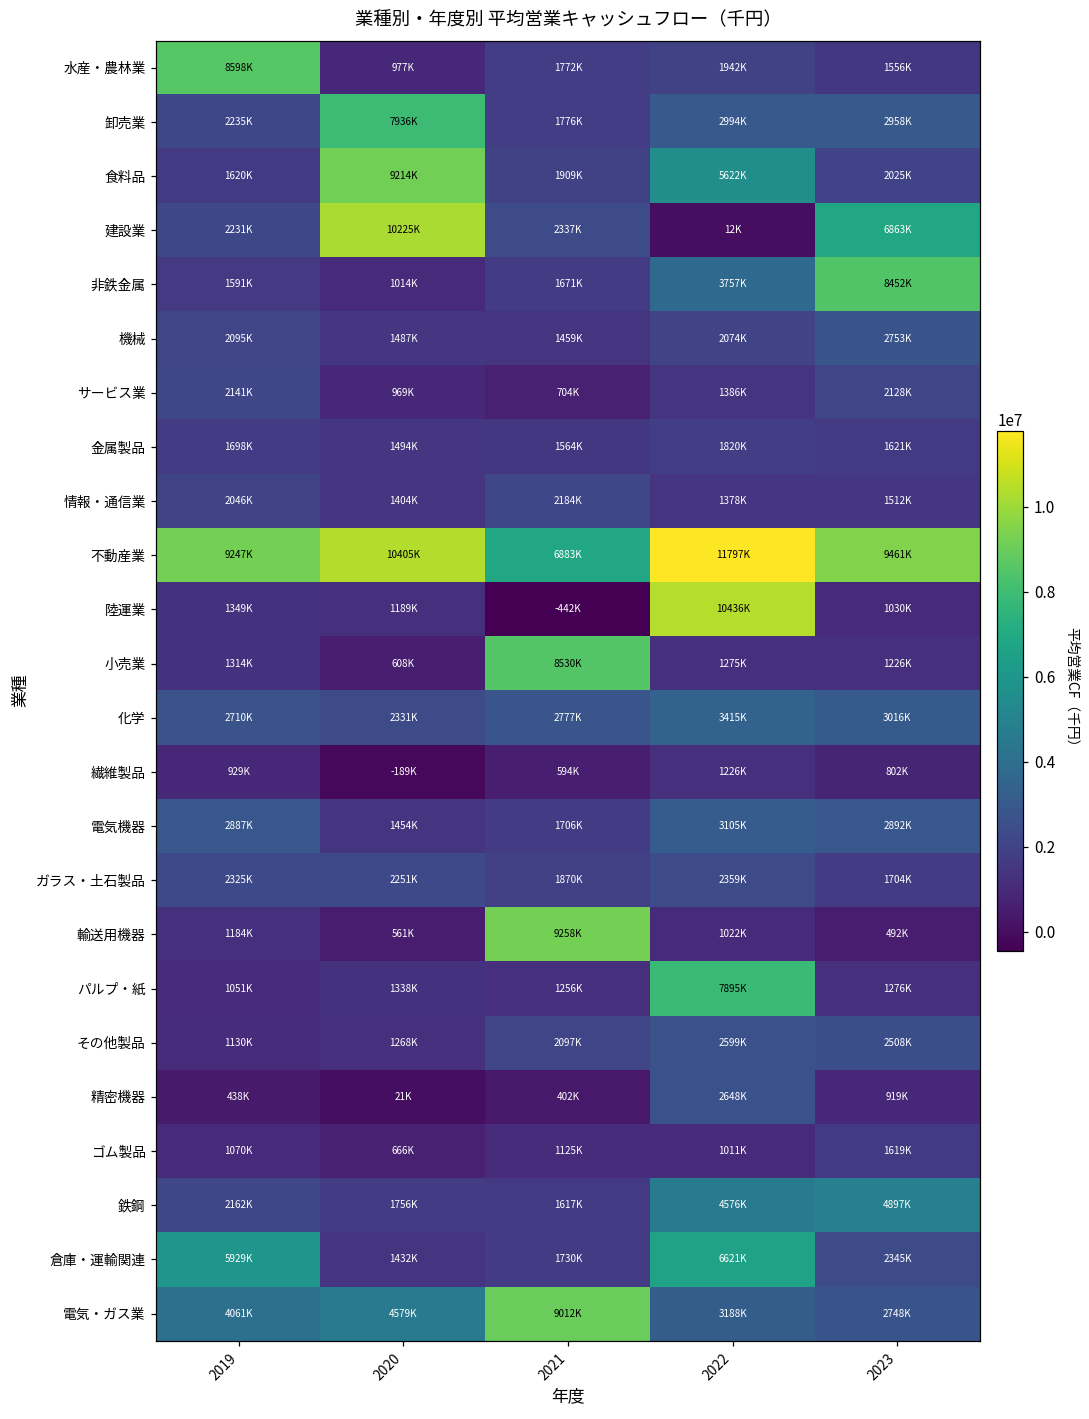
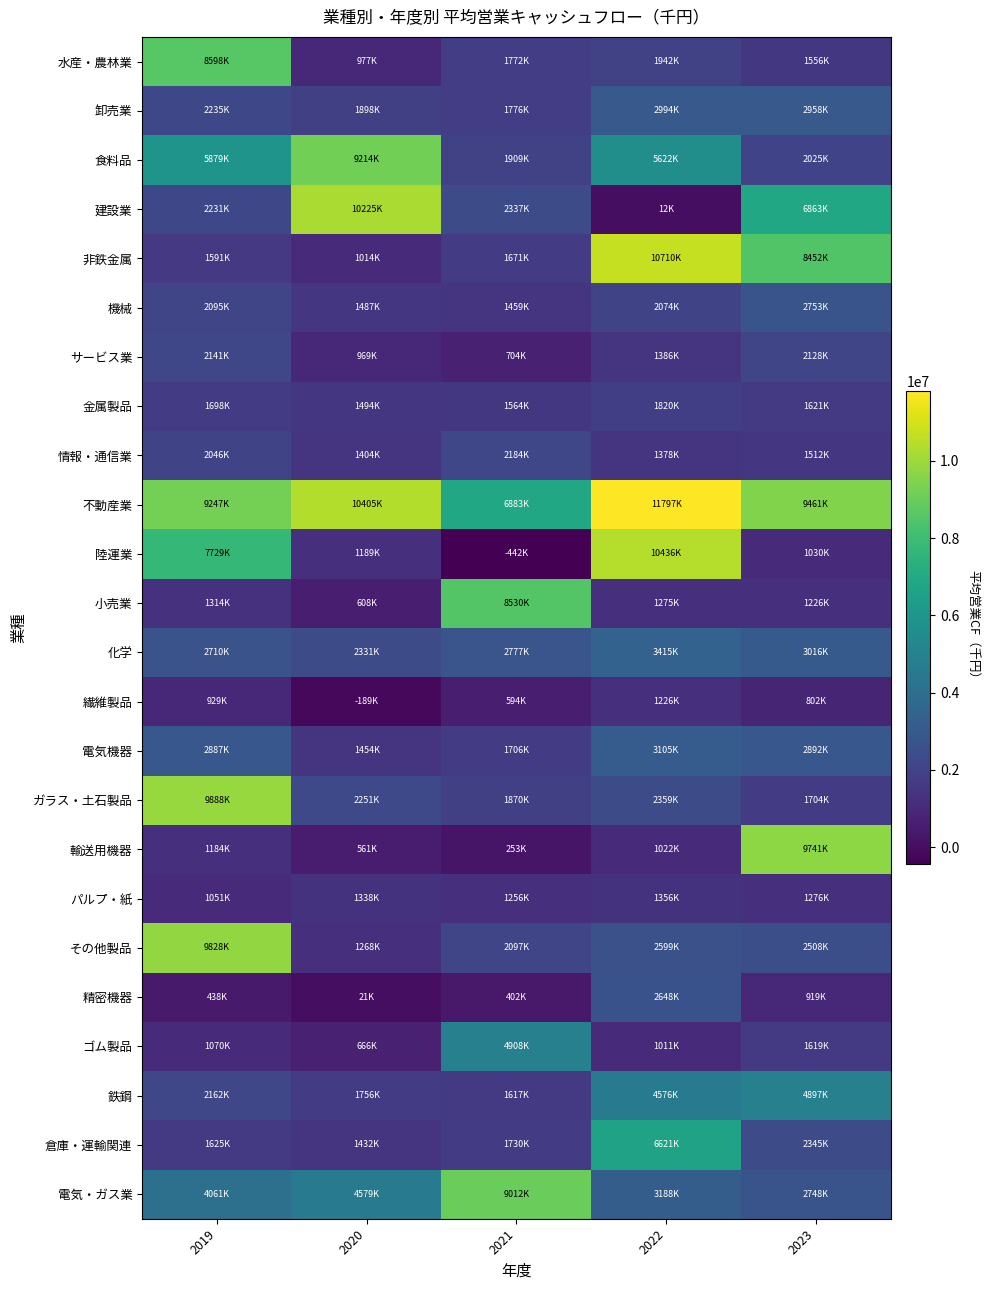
  {
    "水産・農林業": {
      "2019": "8598K",
      "2020": "977K",
      "2021": "1772K",
      "2022": "1942K",
      "2023": "1556K"
    },
    "卸売業": {
      "2019": "2235K",
-     "2020": "7936K",
+     "2020": "1898K",
      "2021": "1776K",
      "2022": "2994K",
      "2023": "2958K"
    },
    "食料品": {
-     "2019": "1620K",
+     "2019": "5879K",
      "2020": "9214K",
      "2021": "1909K",
      "2022": "5622K",
      "2023": "2025K"
    },
    "建設業": {
      "2019": "2231K",
      "2020": "10225K",
      "2021": "2337K",
      "2022": "12K",
      "2023": "6863K"
    },
    "非鉄金属": {
      "2019": "1591K",
      "2020": "1014K",
      "2021": "1671K",
-     "2022": "3757K",
+     "2022": "10710K",
      "2023": "8452K"
    },
    "機械": {
      "2019": "2095K",
      "2020": "1487K",
      "2021": "1459K",
      "2022": "2074K",
      "2023": "2753K"
    },
    "サービス業": {
      "2019": "2141K",
      "2020": "969K",
      "2021": "704K",
      "2022": "1386K",
      "2023": "2128K"
    },
    "金属製品": {
      "2019": "1698K",
      "2020": "1494K",
      "2021": "1564K",
      "2022": "1820K",
      "2023": "1621K"
    },
    "情報・通信業": {
      "2019": "2046K",
      "2020": "1404K",
      "2021": "2184K",
      "2022": "1378K",
      "2023": "1512K"
    },
    "不動産業": {
      "2019": "9247K",
      "2020": "10405K",
      "2021": "6883K",
      "2022": "11797K",
      "2023": "9461K"
    },
    "陸運業": {
-     "2019": "1349K",
+     "2019": "7729K",
      "2020": "1189K",
      "2021": "-442K",
      "2022": "10436K",
      "2023": "1030K"
    },
    "小売業": {
      "2019": "1314K",
      "2020": "608K",
      "2021": "8530K",
      "2022": "1275K",
      "2023": "1226K"
    },
    "化学": {
      "2019": "2710K",
      "2020": "2331K",
      "2021": "2777K",
      "2022": "3415K",
      "2023": "3016K"
    },
    "繊維製品": {
      "2019": "929K",
      "2020": "-189K",
      "2021": "594K",
      "2022": "1226K",
      "2023": "802K"
    },
    "電気機器": {
      "2019": "2887K",
      "2020": "1454K",
      "2021": "1706K",
      "2022": "3105K",
      "2023": "2892K"
    },
    "ガラス・土石製品": {
-     "2019": "2325K",
+     "2019": "9888K",
      "2020": "2251K",
      "2021": "1870K",
      "2022": "2359K",
      "2023": "1704K"
    },
    "輸送用機器": {
      "2019": "1184K",
      "2020": "561K",
-     "2021": "9258K",
+     "2021": "253K",
      "2022": "1022K",
-     "2023": "492K"
+     "2023": "9741K"
    },
    "パルプ・紙": {
      "2019": "1051K",
      "2020": "1338K",
      "2021": "1256K",
-     "2022": "7895K",
+     "2022": "1356K",
      "2023": "1276K"
    },
    "その他製品": {
-     "2019": "1130K",
+     "2019": "9828K",
      "2020": "1268K",
      "2021": "2097K",
      "2022": "2599K",
      "2023": "2508K"
    },
    "精密機器": {
      "2019": "438K",
      "2020": "21K",
      "2021": "402K",
      "2022": "2648K",
      "2023": "919K"
    },
    "ゴム製品": {
      "2019": "1070K",
      "2020": "666K",
-     "2021": "1125K",
+     "2021": "4908K",
      "2022": "1011K",
      "2023": "1619K"
    },
    "鉄鋼": {
      "2019": "2162K",
      "2020": "1756K",
      "2021": "1617K",
      "2022": "4576K",
      "2023": "4897K"
    },
    "倉庫・運輸関連": {
-     "2019": "5929K",
+     "2019": "1625K",
      "2020": "1432K",
      "2021": "1730K",
      "2022": "6621K",
      "2023": "2345K"
    },
    "電気・ガス業": {
      "2019": "4061K",
      "2020": "4579K",
      "2021": "9012K",
      "2022": "3188K",
      "2023": "2748K"
    }
  }
